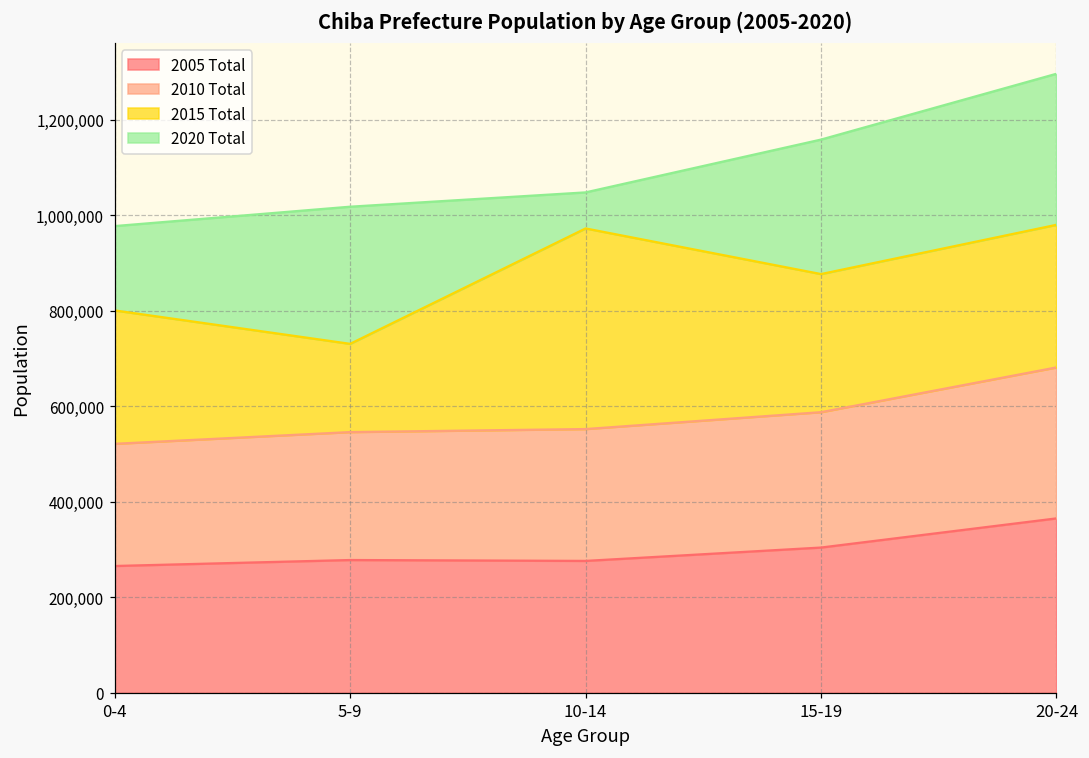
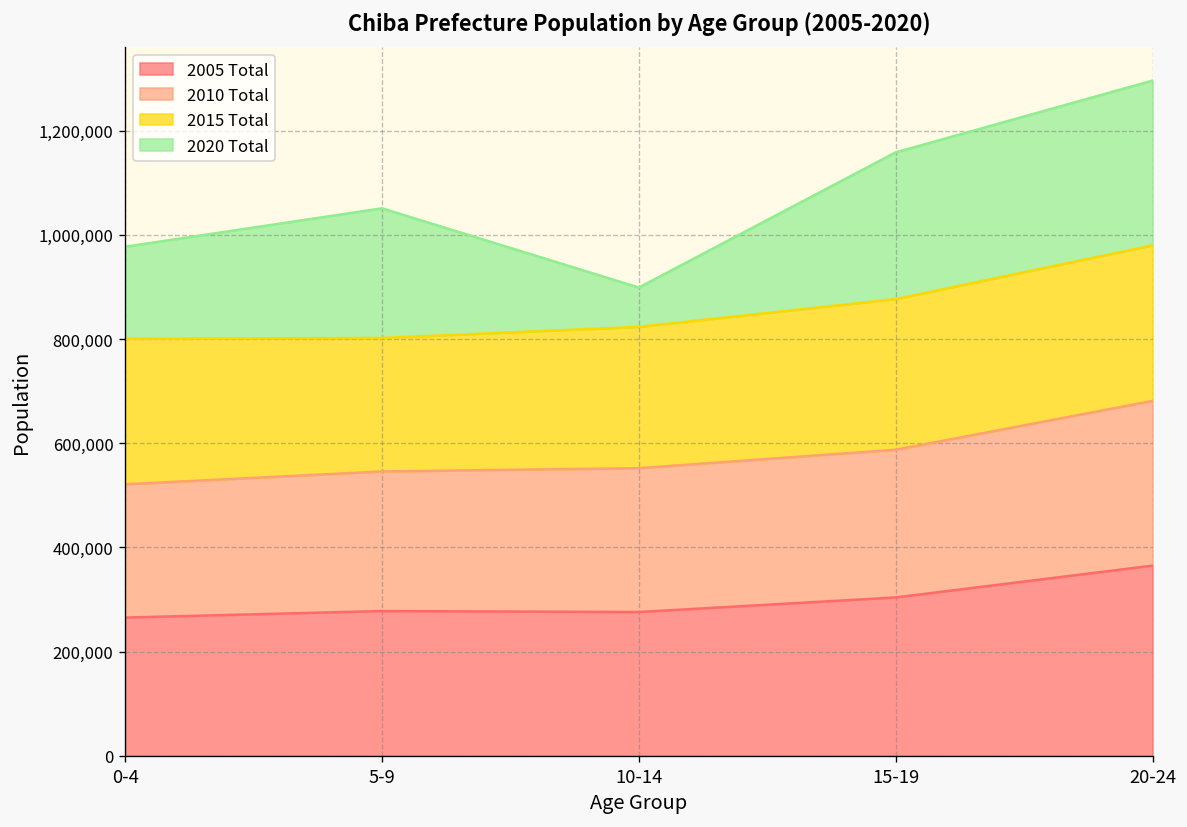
  {
    "2015 Total": {
      "0-4": "280,000",
-     "5-9": "180,000",
-     "10-14": "420,000",
+     "5-9": "260,000",
+     "10-14": "270,000",
      "15-19": "290,000",
      "20-24": "300,000"
    },
    "2020 Total": {
      "0-4": "180,000",
-     "5-9": "290,000",
+     "5-9": "250,000",
      "10-14": "80,000",
      "15-19": "280,000",
      "20-24": "320,000"
    }
  }
